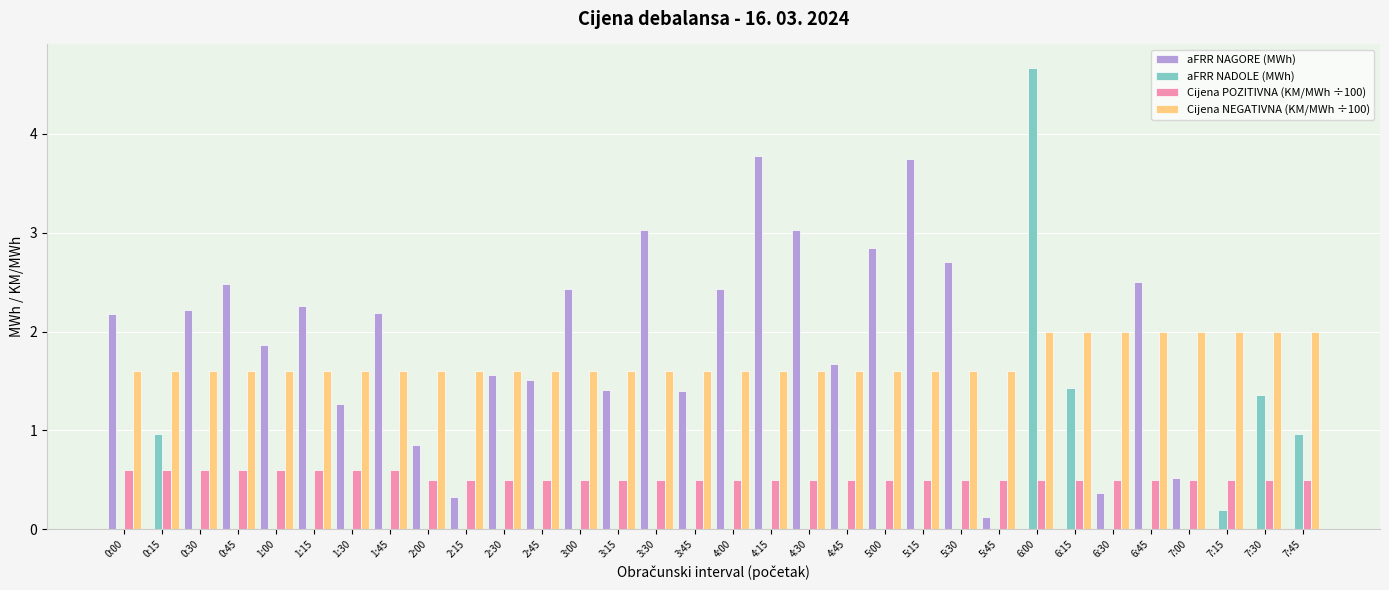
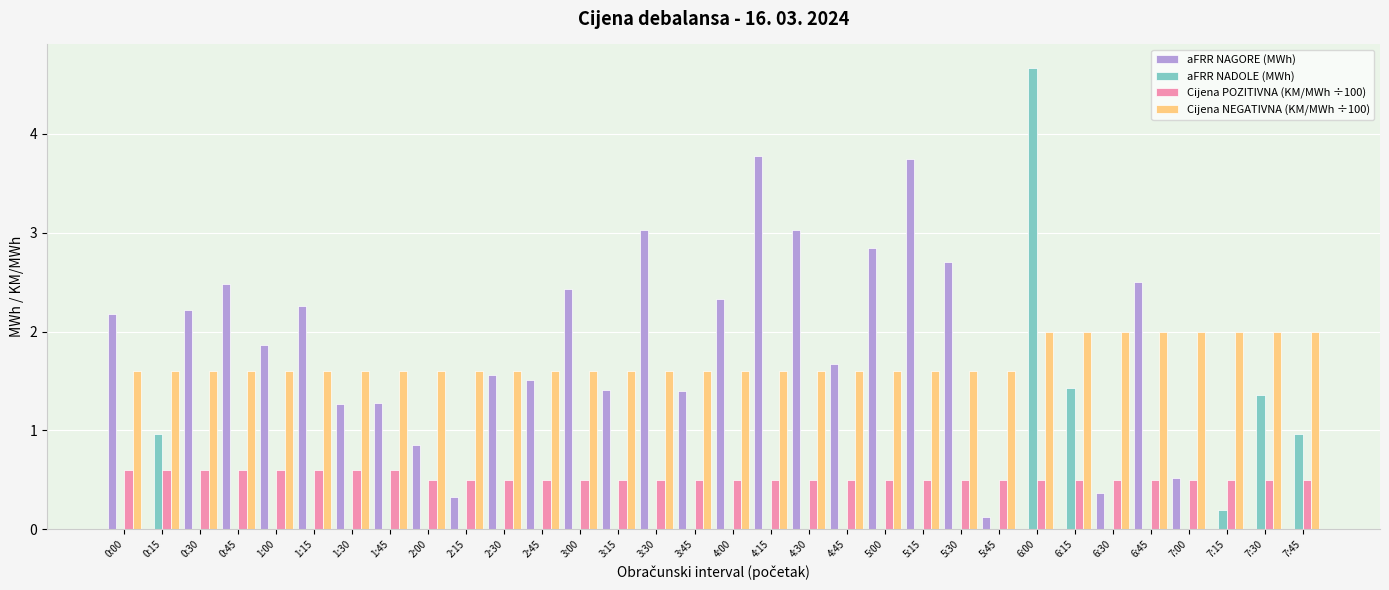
  {
    "aFRR NAGORE (MWh)": {
      "0:00": 2.2,
      "0:15": 0.0,
      "0:30": 2.2,
      "0:45": 2.5,
      "1:00": 1.9,
      "1:15": 2.3,
      "1:30": 1.3,
-     "1:45": 2.2,
+     "1:45": 1.3,
      "2:00": 0.9,
      "2:15": 0.3,
      "2:30": 1.6,
      "2:45": 1.5,
      "3:00": 2.4,
      "3:15": 1.4,
      "3:30": 3.0,
      "3:45": 1.4,
-     "4:00": 2.4,
+     "4:00": 2.3,
      "4:15": 3.8,
      "4:30": 3.0,
      "4:45": 1.7,
      "5:00": 2.8,
      "5:15": 3.7,
      "5:30": 2.7,
      "5:45": 0.1,
      "6:00": 0.0,
      "6:15": 0.0,
      "6:30": 0.4,
      "6:45": 2.5,
      "7:00": 0.5,
      "7:15": 0.0,
      "7:30": 0.0,
      "7:45": 0.0
    },
    "aFRR NADOLE (MWh)": {
      "0:00": 0.0,
      "0:15": 1.0,
      "0:30": 0.0,
      "0:45": 0.0,
      "1:00": 0.0,
      "1:15": 0.0,
      "1:30": 0.0,
      "1:45": 0.0,
      "2:00": 0.0,
      "2:15": 0.0,
      "2:30": 0.0,
      "2:45": 0.0,
      "3:00": 0.0,
      "3:15": 0.0,
      "3:30": 0.0,
      "3:45": 0.0,
      "4:00": 0.0,
      "4:15": 0.0,
      "4:30": 0.0,
      "4:45": 0.0,
      "5:00": 0.0,
      "5:15": 0.0,
      "5:30": 0.0,
      "5:45": 0.0,
      "6:00": 4.7,
      "6:15": 1.4,
      "6:30": 0.0,
      "6:45": 0.0,
      "7:00": 0.0,
      "7:15": 0.2,
      "7:30": 1.4,
      "7:45": 1.0
    },
    "Cijena POZITIVNA (KM/MWh ÷100)": {
      "0:00": 0.6,
      "0:15": 0.6,
      "0:30": 0.6,
      "0:45": 0.6,
      "1:00": 0.6,
      "1:15": 0.6,
      "1:30": 0.6,
      "1:45": 0.6,
      "2:00": 0.5,
      "2:15": 0.5,
      "2:30": 0.5,
      "2:45": 0.5,
      "3:00": 0.5,
      "3:15": 0.5,
      "3:30": 0.5,
      "3:45": 0.5,
      "4:00": 0.5,
      "4:15": 0.5,
      "4:30": 0.5,
      "4:45": 0.5,
      "5:00": 0.5,
      "5:15": 0.5,
      "5:30": 0.5,
      "5:45": 0.5,
      "6:00": 0.5,
      "6:15": 0.5,
      "6:30": 0.5,
      "6:45": 0.5,
      "7:00": 0.5,
      "7:15": 0.5,
      "7:30": 0.5,
      "7:45": 0.5
    },
    "Cijena NEGATIVNA (KM/MWh ÷100)": {
      "0:00": 1.6,
      "0:15": 1.6,
      "0:30": 1.6,
      "0:45": 1.6,
      "1:00": 1.6,
      "1:15": 1.6,
      "1:30": 1.6,
      "1:45": 1.6,
      "2:00": 1.6,
      "2:15": 1.6,
      "2:30": 1.6,
      "2:45": 1.6,
      "3:00": 1.6,
      "3:15": 1.6,
      "3:30": 1.6,
      "3:45": 1.6,
      "4:00": 1.6,
      "4:15": 1.6,
      "4:30": 1.6,
      "4:45": 1.6,
      "5:00": 1.6,
      "5:15": 1.6,
      "5:30": 1.6,
      "5:45": 1.6,
      "6:00": 2.0,
      "6:15": 2.0,
      "6:30": 2.0,
      "6:45": 2.0,
      "7:00": 2.0,
      "7:15": 2.0,
      "7:30": 2.0,
      "7:45": 2.0
    }
  }
